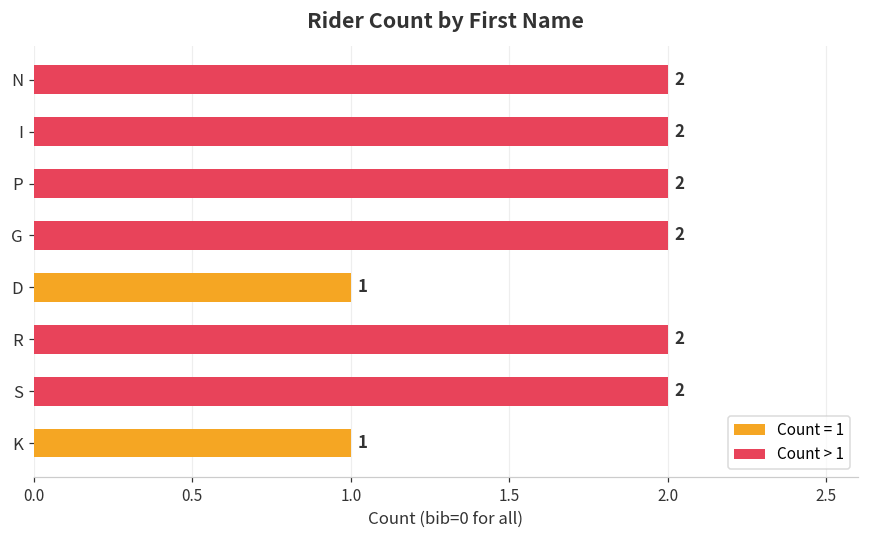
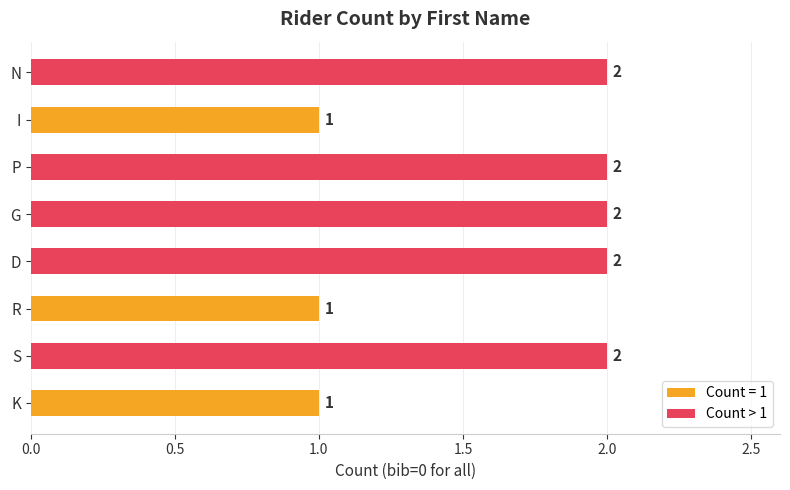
  {
    "N": 2,
-   "I": 2,
+   "I": 1,
    "P": 2,
    "G": 2,
-   "D": 1,
-   "R": 2,
+   "D": 2,
+   "R": 1,
    "S": 2,
    "K": 1
  }
